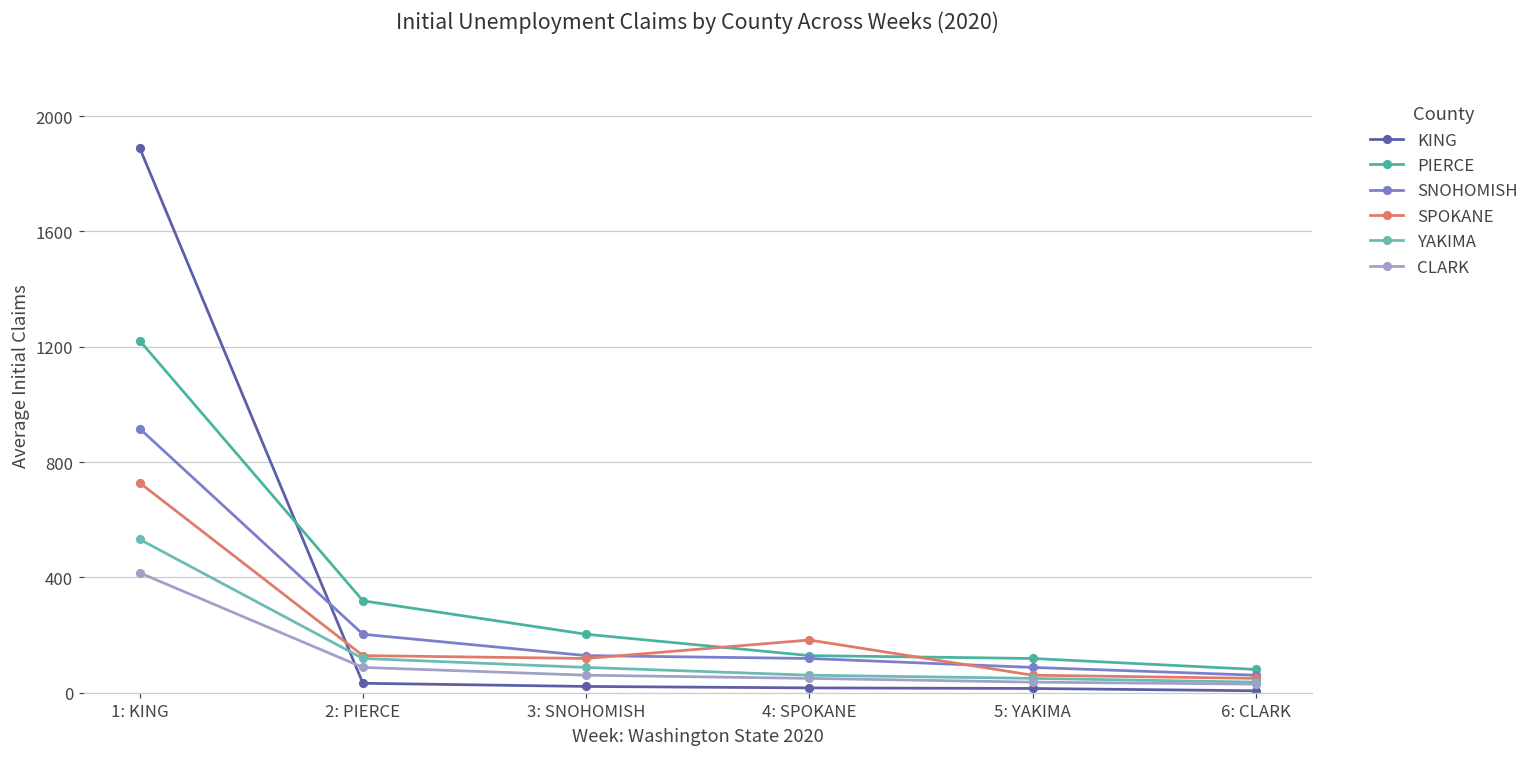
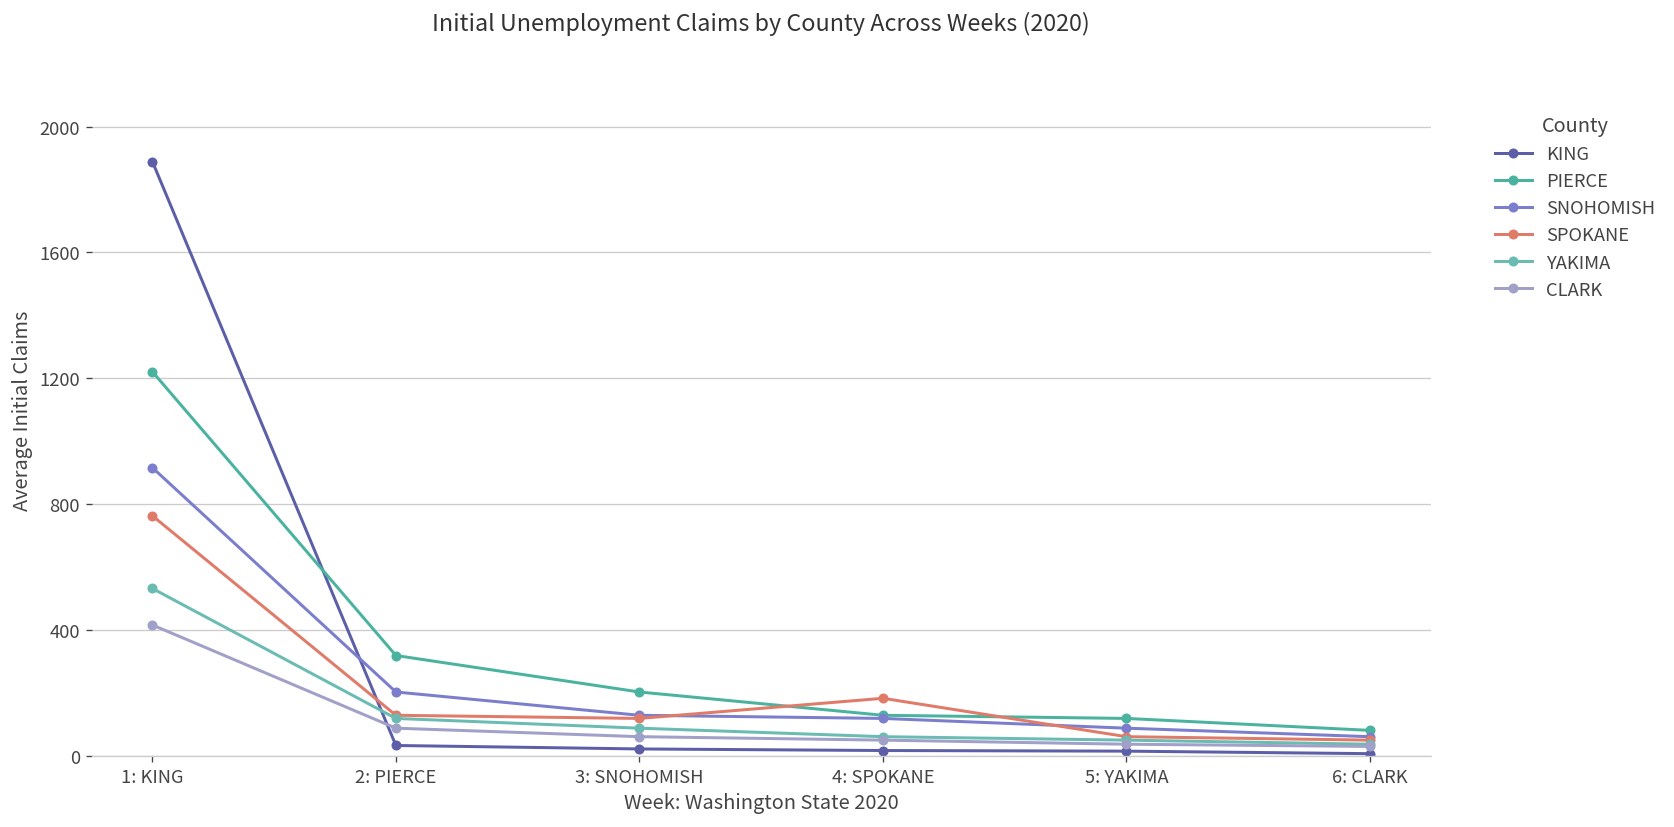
  {
    "SPOKANE": {
-     "1: KING": 730,
+     "1: KING": 760,
      "2: PIERCE": 130,
      "3: SNOHOMISH": 120,
      "4: SPOKANE": 180,
      "5: YAKIMA": 60,
      "6: CLARK": 50
    }
  }
